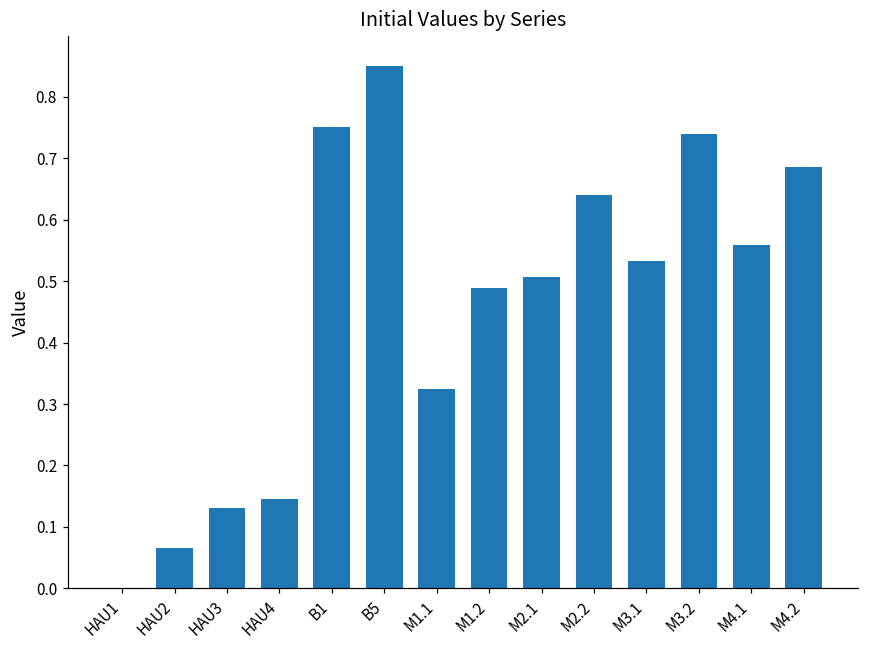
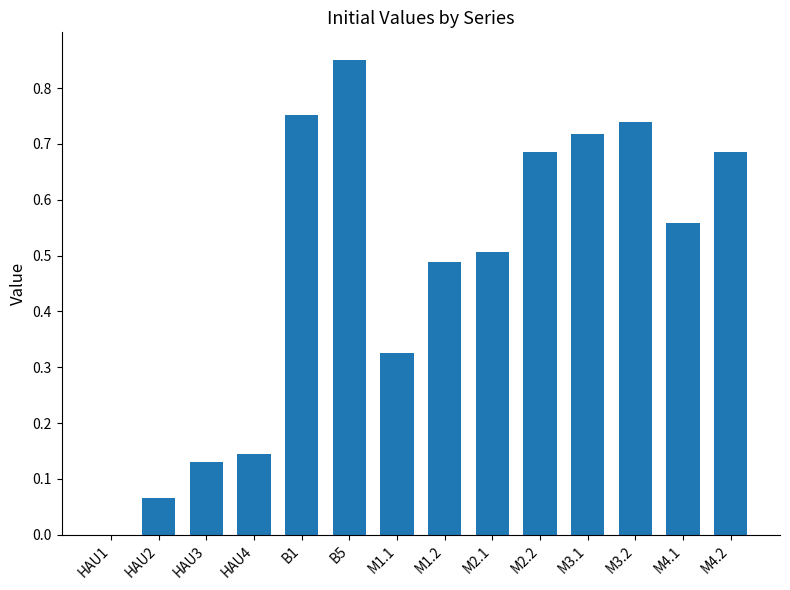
  {
    "HAU1": 0.00,
    "HAU2": 0.06,
    "HAU3": 0.13,
    "HAU4": 0.14,
    "B1": 0.75,
    "B5": 0.85,
    "M1.1": 0.32,
    "M1.2": 0.49,
    "M2.1": 0.51,
-   "M2.2": 0.64,
-   "M3.1": 0.53,
+   "M2.2": 0.69,
+   "M3.1": 0.72,
    "M3.2": 0.74,
    "M4.1": 0.56,
    "M4.2": 0.69
  }
